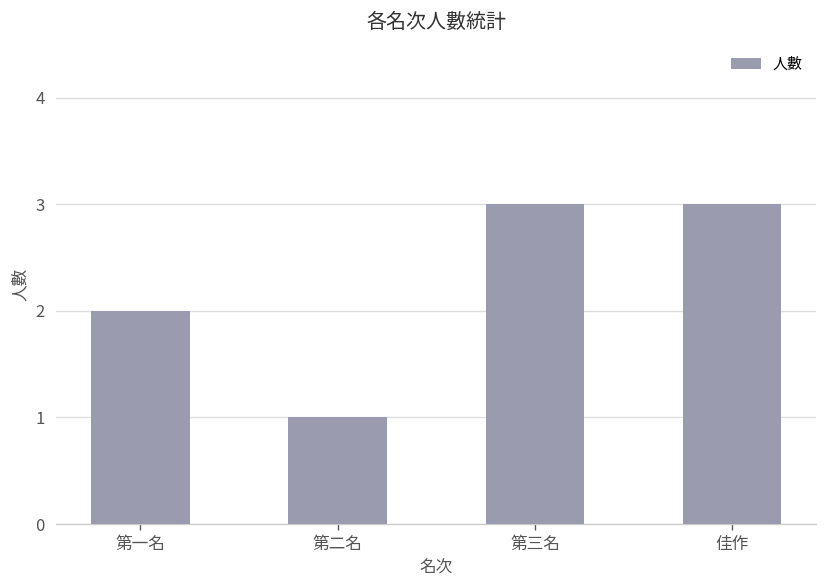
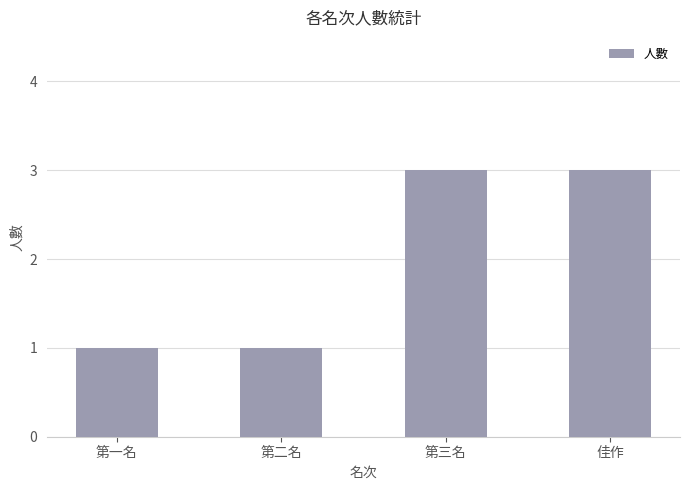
  {
-   "第一名": 2,
+   "第一名": 1,
    "第二名": 1,
    "第三名": 3,
    "佳作": 3
  }
